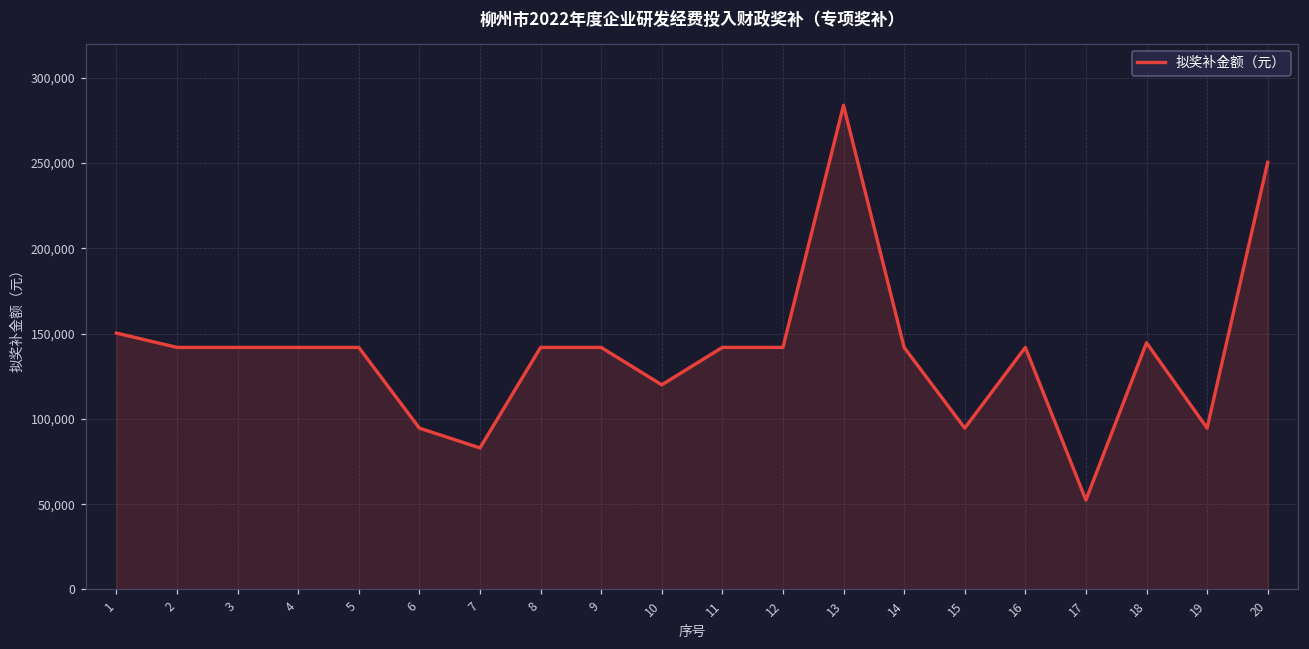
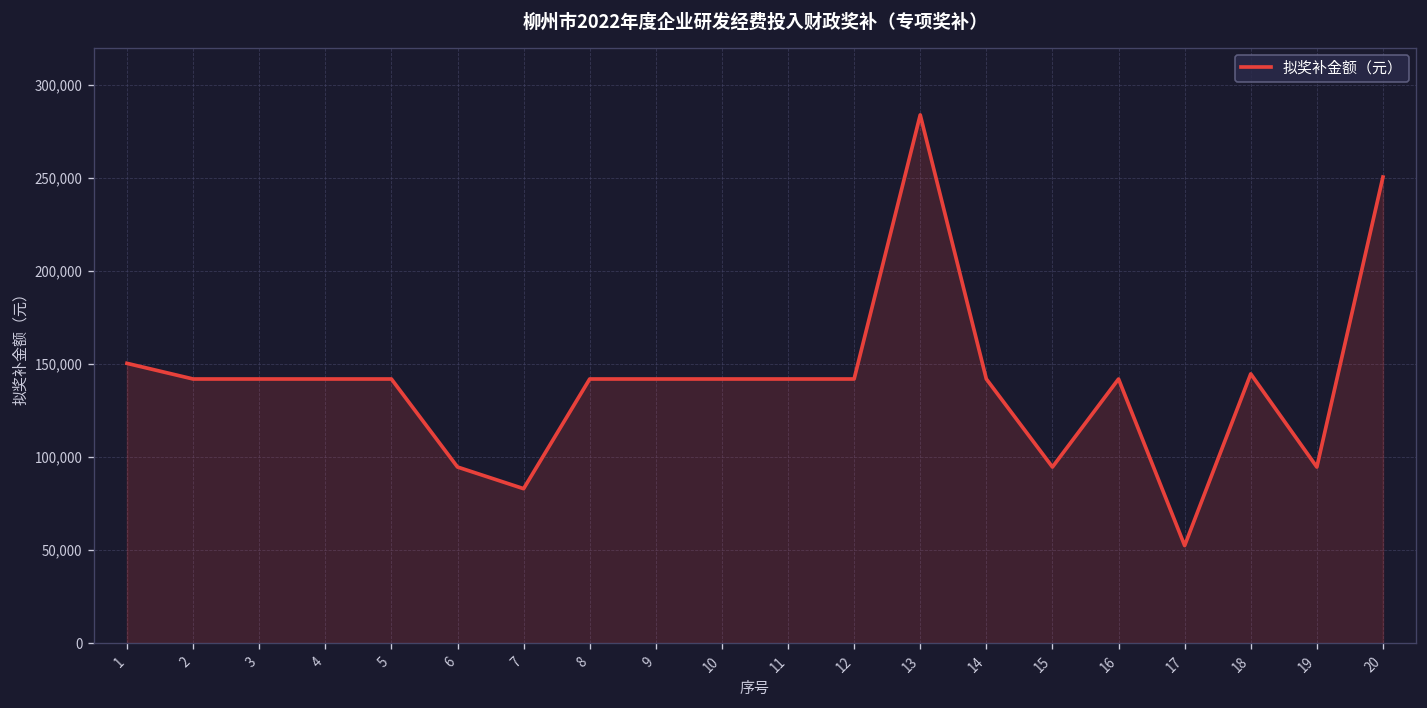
  {
    "1": "150,000",
    "2": "142,000",
    "3": "142,000",
    "4": "142,000",
    "5": "142,000",
    "6": "95,000",
    "7": "83,000",
    "8": "142,000",
    "9": "142,000",
-   "10": "120,000",
+   "10": "142,000",
    "11": "142,000",
    "12": "142,000",
    "13": "284,000",
    "14": "142,000",
    "15": "95,000",
    "16": "142,000",
    "17": "52,000",
    "18": "145,000",
    "19": "95,000",
    "20": "250,000"
  }
